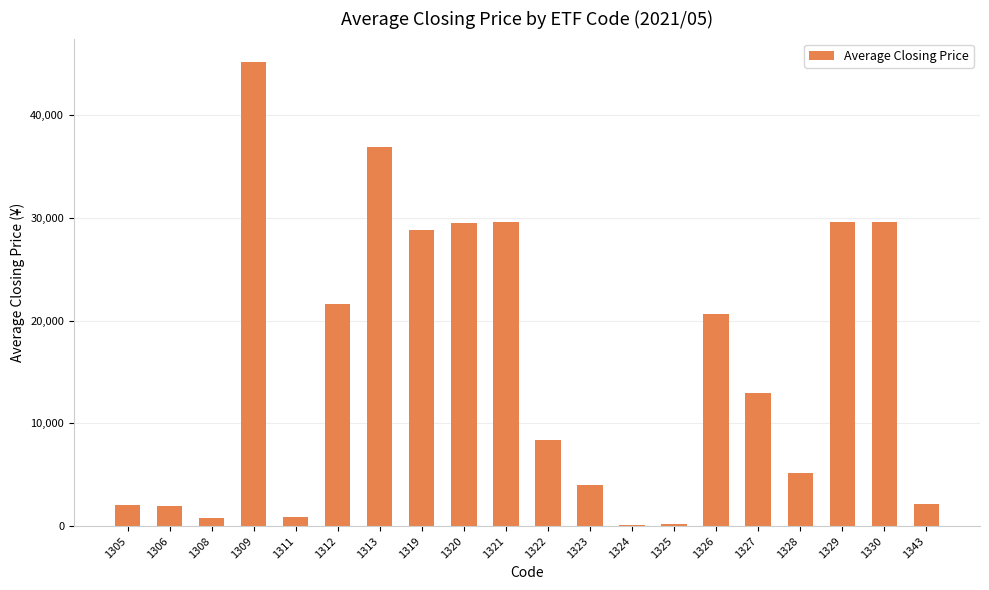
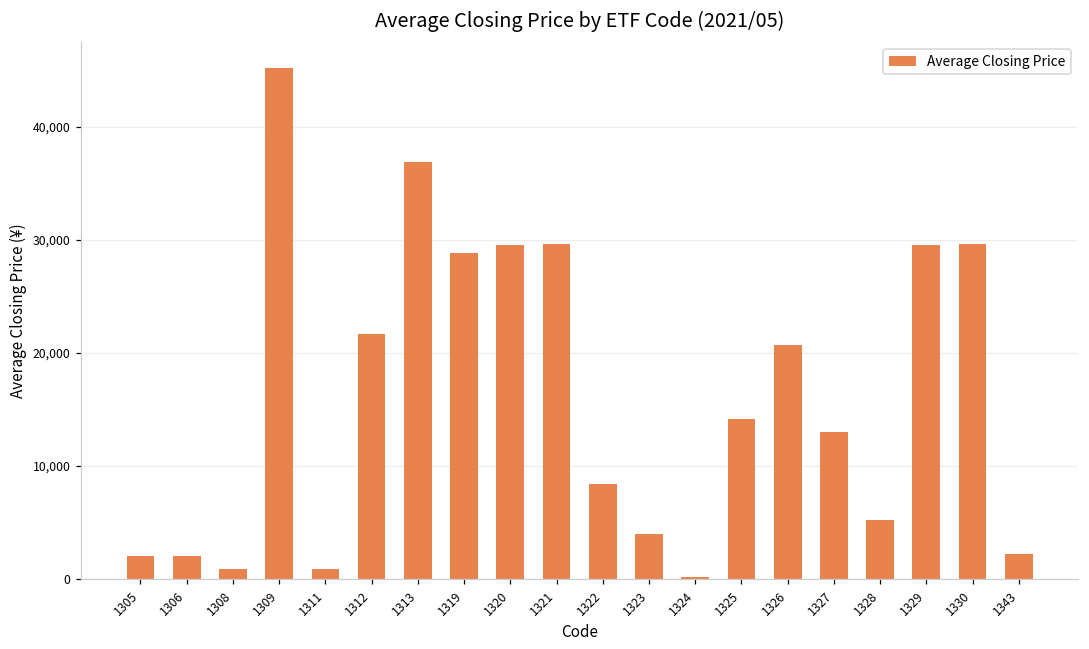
  {
    "1305": "2,000",
    "1306": "2,000",
    "1308": "800",
    "1309": "45,200",
    "1311": "900",
    "1312": "21,600",
    "1313": "36,900",
    "1319": "28,900",
    "1320": "29,500",
    "1321": "29,600",
    "1322": "8,400",
    "1323": "4,000",
-   "1325": "200",
+   "1325": "14,200",
    "1326": "20,700",
    "1327": "13,000",
    "1328": "5,200",
    "1329": "29,600",
    "1330": "29,600",
    "1343": "2,200"
  }
